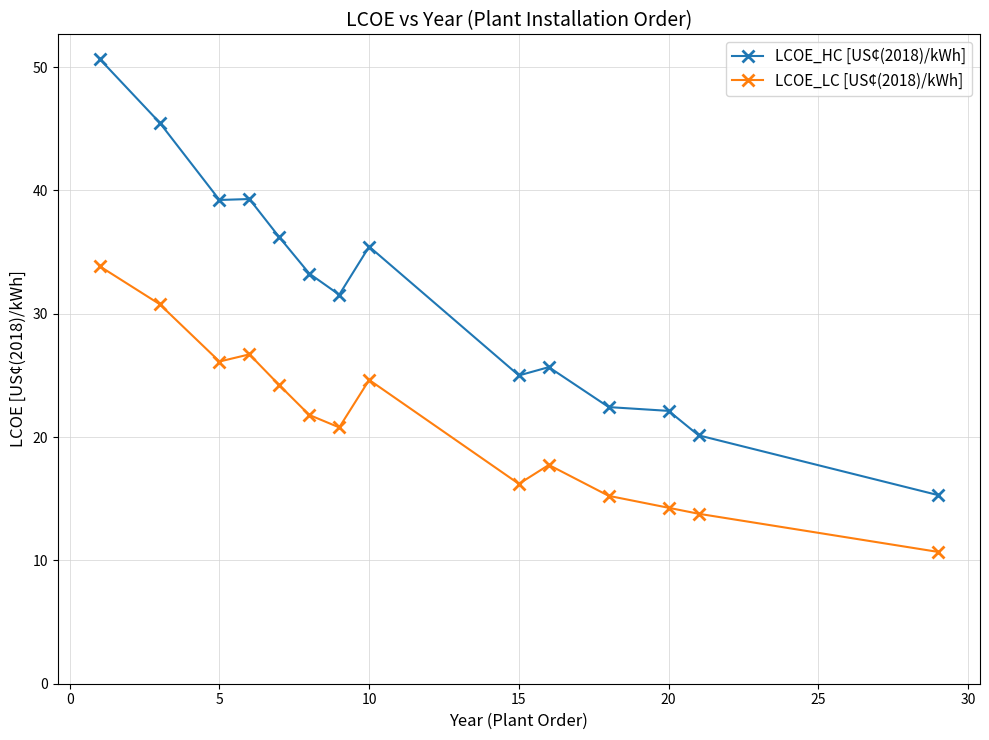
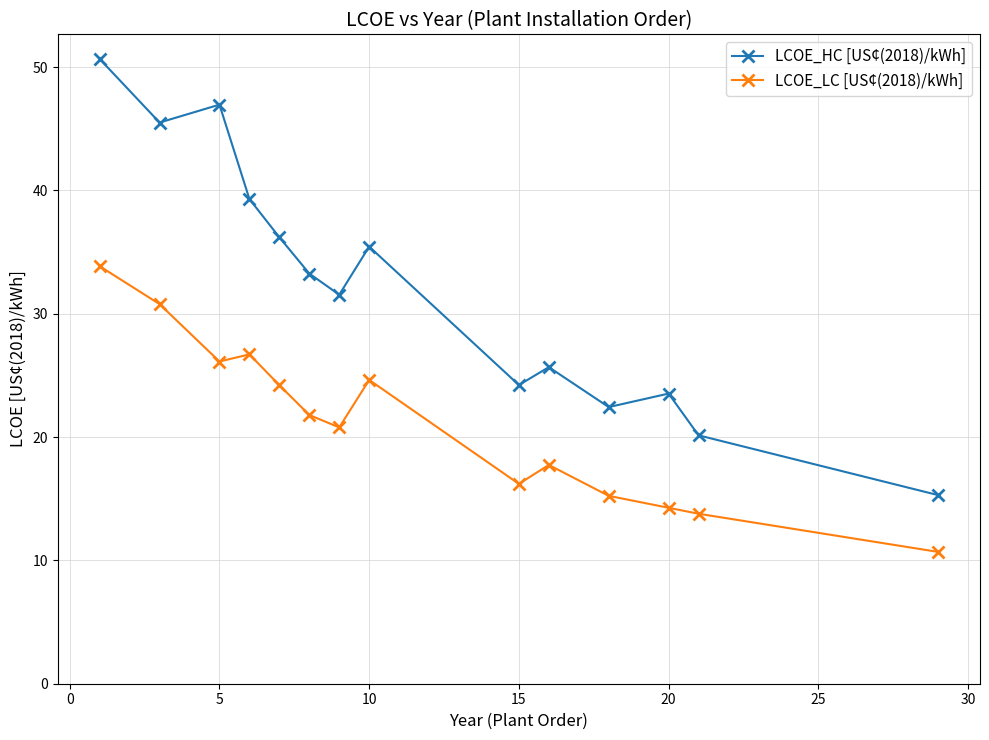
  {
    "LCOE_HC [US¢(2018)/kWh]": {
-     "5": 39.2,
+     "5": 47.0,
      "10": 35.4,
-     "15": 25.0,
-     "20": 22.1
+     "15": 24.2,
+     "20": 23.5
    },
    "LCOE_LC [US¢(2018)/kWh]": {
      "5": 26.1,
      "10": 24.6,
      "15": 16.2,
      "20": 14.3
    }
  }
